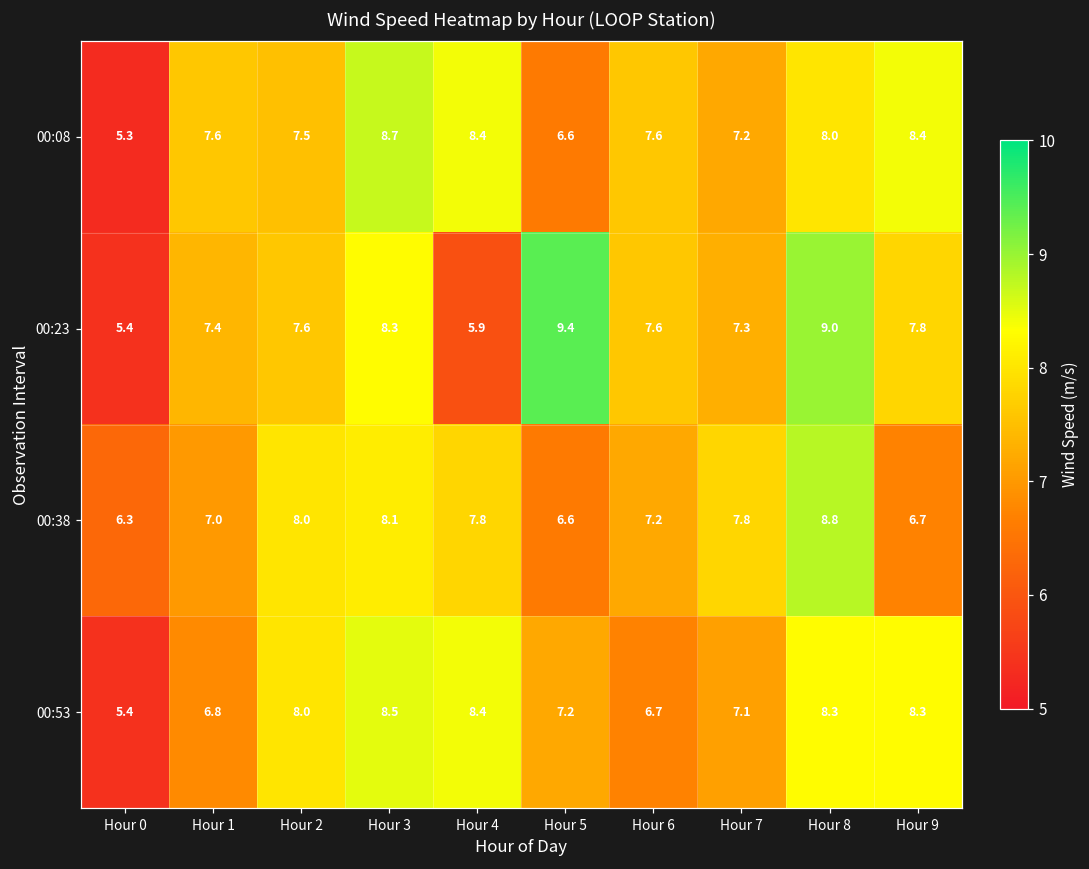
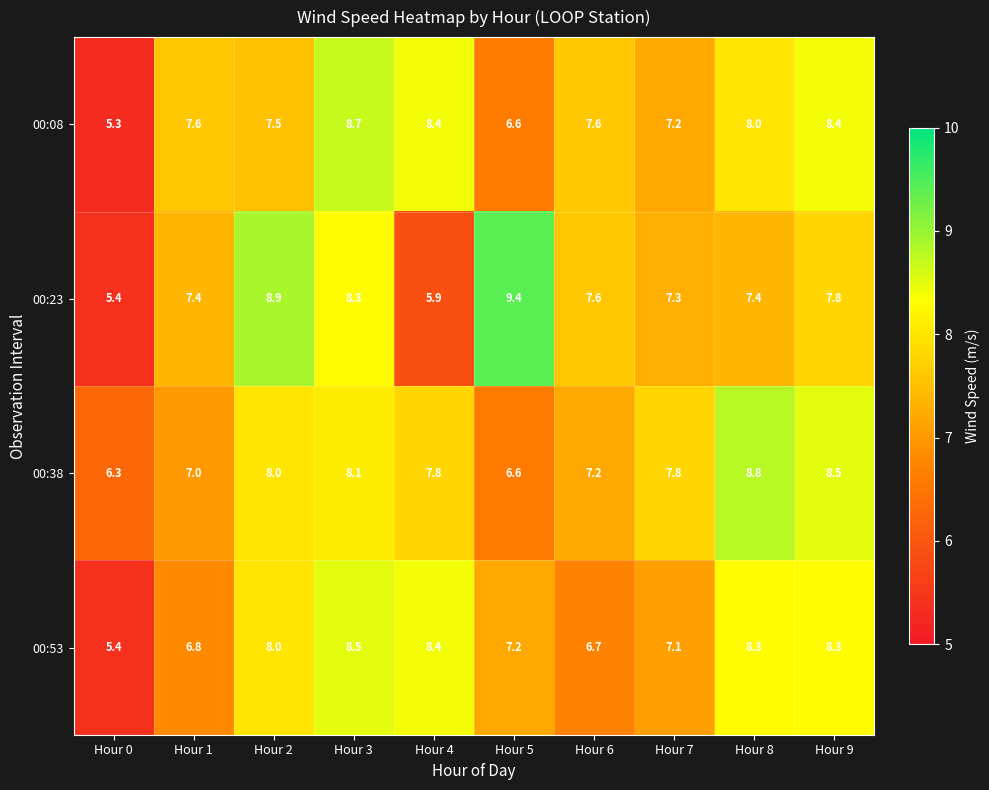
  {
    "00:08": {
      "Hour 0": 5.3,
      "Hour 1": 7.6,
      "Hour 2": 7.5,
      "Hour 3": 8.7,
      "Hour 4": 8.4,
      "Hour 5": 6.6,
      "Hour 6": 7.6,
      "Hour 7": 7.2,
      "Hour 8": 8.0,
      "Hour 9": 8.4
    },
    "00:23": {
      "Hour 0": 5.4,
      "Hour 1": 7.4,
-     "Hour 2": 7.6,
+     "Hour 2": 8.9,
      "Hour 3": 8.3,
      "Hour 4": 5.9,
      "Hour 5": 9.4,
      "Hour 6": 7.6,
      "Hour 7": 7.3,
-     "Hour 8": 9.0,
+     "Hour 8": 7.4,
      "Hour 9": 7.8
    },
    "00:38": {
      "Hour 0": 6.3,
      "Hour 1": 7.0,
      "Hour 2": 8.0,
      "Hour 3": 8.1,
      "Hour 4": 7.8,
      "Hour 5": 6.6,
      "Hour 6": 7.2,
      "Hour 7": 7.8,
      "Hour 8": 8.8,
-     "Hour 9": 6.7
+     "Hour 9": 8.5
    },
    "00:53": {
      "Hour 0": 5.4,
      "Hour 1": 6.8,
      "Hour 2": 8.0,
      "Hour 3": 8.5,
      "Hour 4": 8.4,
      "Hour 5": 7.2,
      "Hour 6": 6.7,
      "Hour 7": 7.1,
      "Hour 8": 8.3,
      "Hour 9": 8.3
    }
  }
